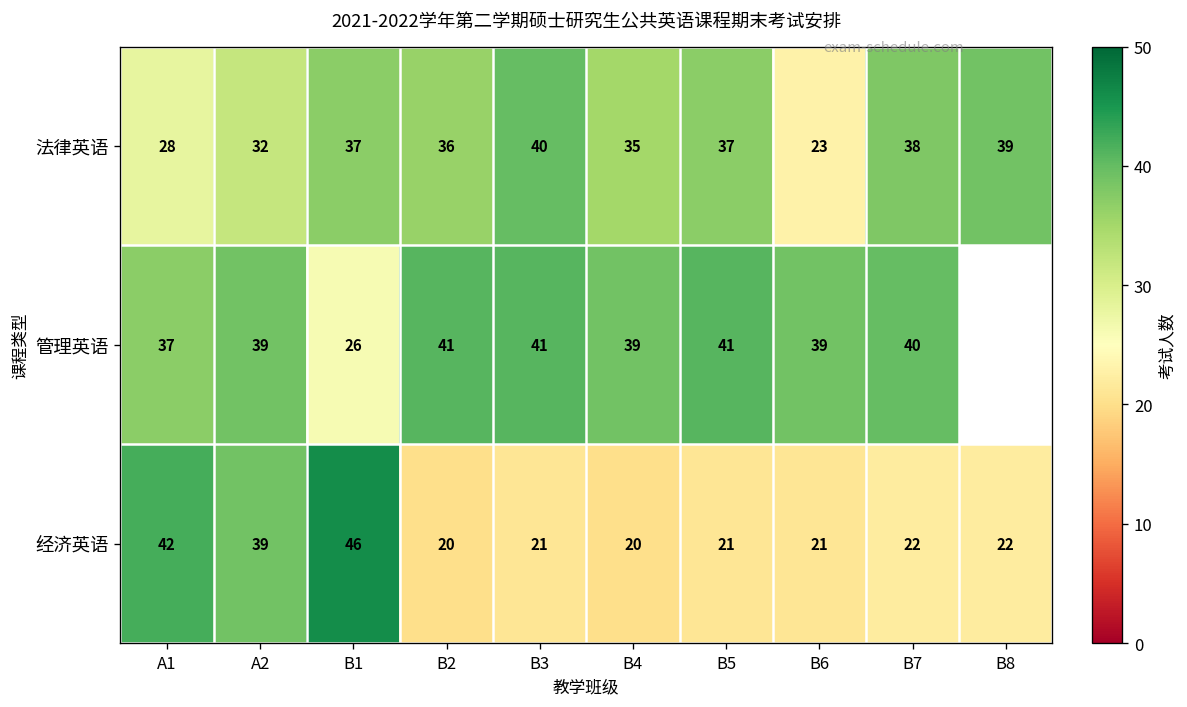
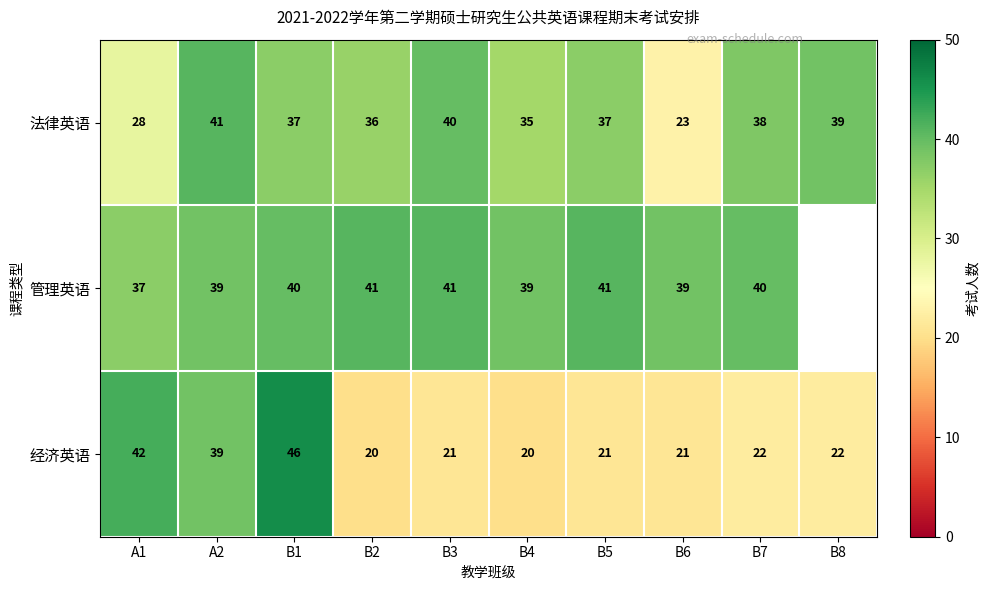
  {
    "法律英语": {
      "A1": 28,
-     "A2": 32,
+     "A2": 41,
      "B1": 37,
      "B2": 36,
      "B3": 40,
      "B4": 35,
      "B5": 37,
      "B6": 23,
      "B7": 38,
      "B8": 39
    },
    "管理英语": {
      "A1": 37,
      "A2": 39,
-     "B1": 26,
+     "B1": 40,
      "B2": 41,
      "B3": 41,
      "B4": 39,
      "B5": 41,
      "B6": 39,
      "B7": 40
    },
    "经济英语": {
      "A1": 42,
      "A2": 39,
      "B1": 46,
      "B2": 20,
      "B3": 21,
      "B4": 20,
      "B5": 21,
      "B6": 21,
      "B7": 22,
      "B8": 22
    }
  }
